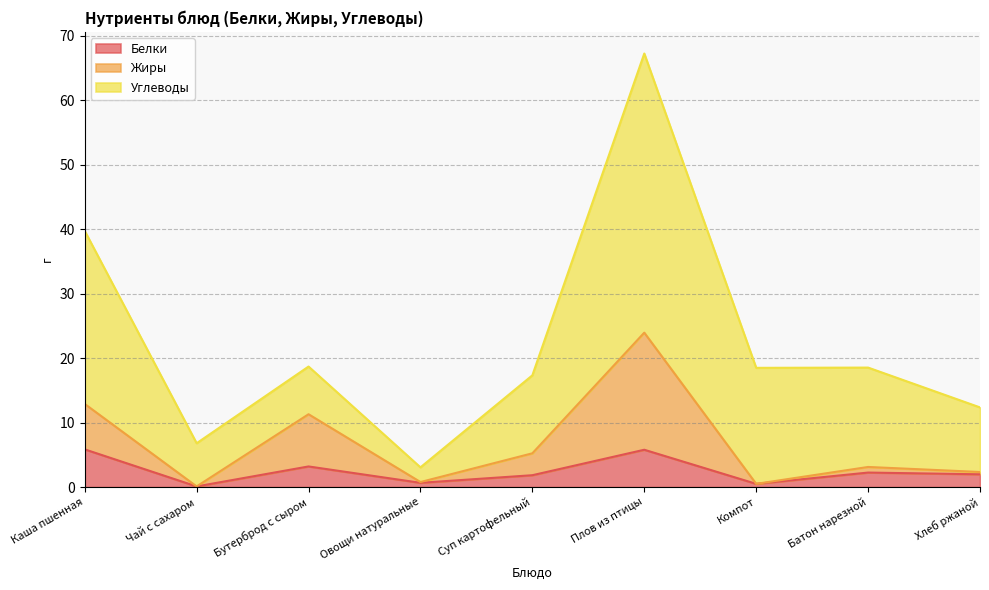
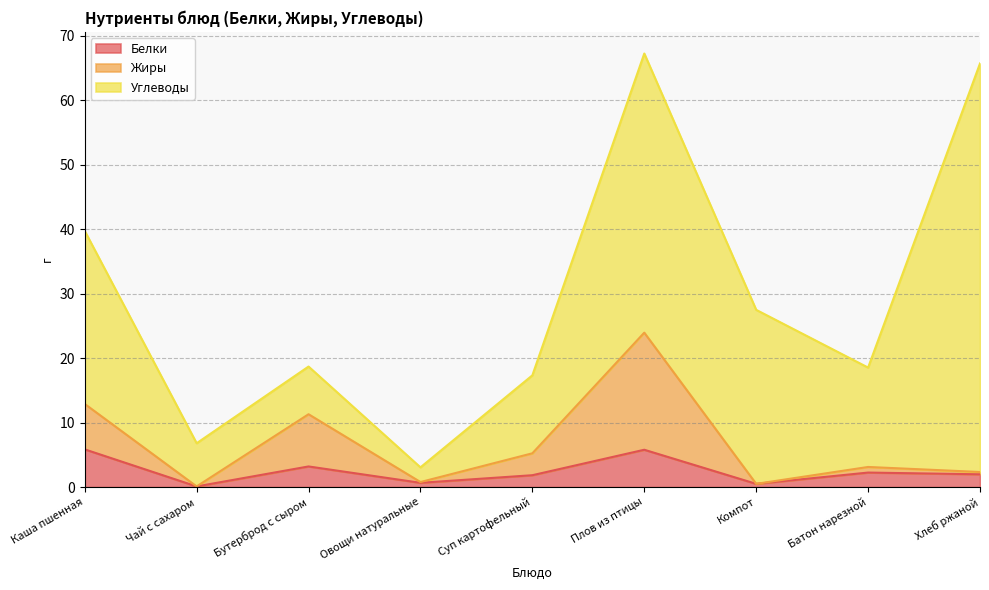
  {
    "Белки": {
      "Каша пшенная": 6,
      "Бутерброд с сыром": 3,
      "Суп картофельный": 2,
      "Плов из птицы": 6,
      "Батон нарезной": 2
    },
    "Жиры": {
      "Каша пшенная": 7,
      "Бутерброд с сыром": 8,
      "Суп картофельный": 3,
      "Плов из птицы": 18,
      "Батон нарезной": 1
    },
    "Углеводы": {
      "Каша пшенная": 27,
      "Чай с сахаром": 7,
      "Бутерброд с сыром": 7,
      "Овощи натуральные": 2,
      "Суп картофельный": 12,
      "Плов из птицы": 43,
-     "Компот": 18,
+     "Компот": 27,
      "Батон нарезной": 15,
-     "Хлеб ржаной": 10
+     "Хлеб ржаной": 63
    }
  }
